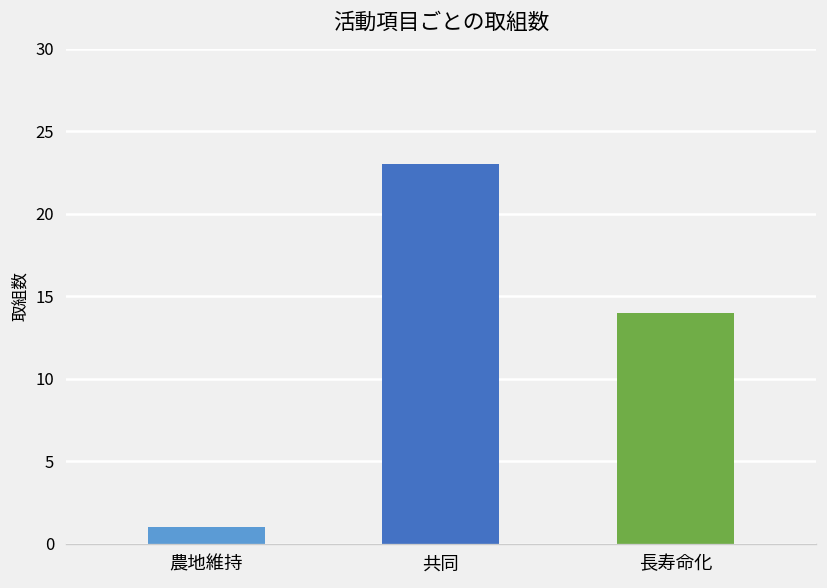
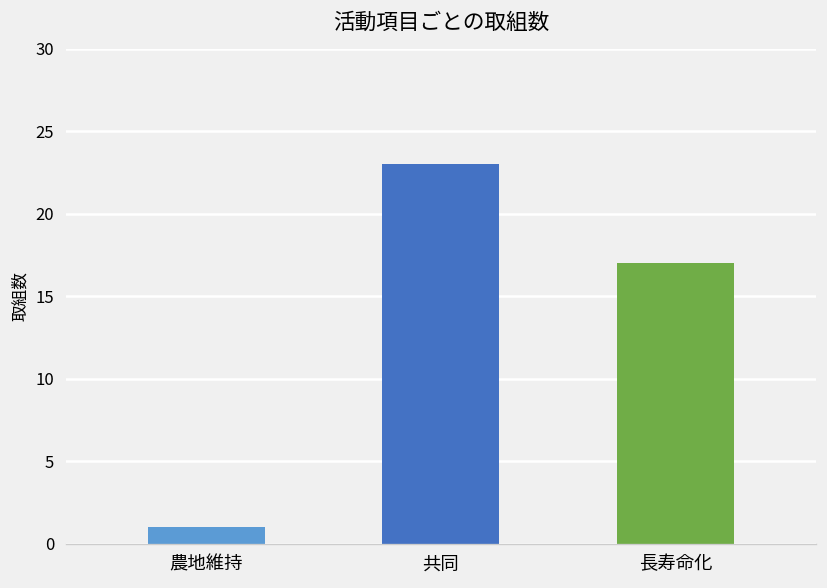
  {
    "農地維持": 1,
    "共同": 23,
-   "長寿命化": 14
+   "長寿命化": 17
  }
